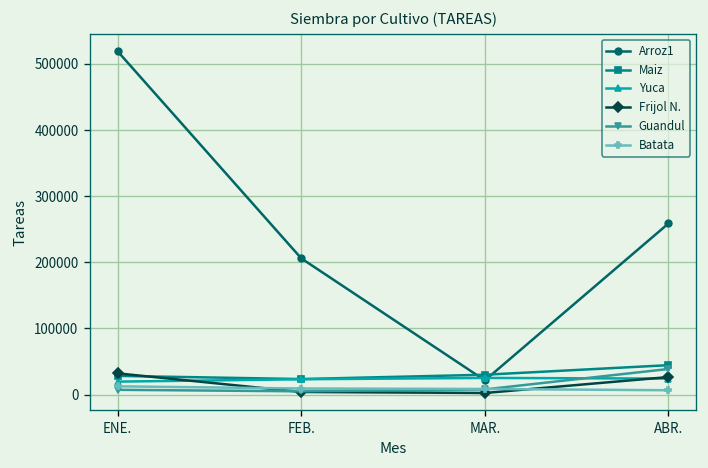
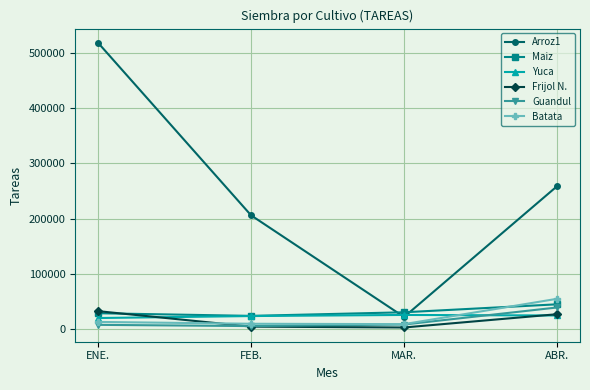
  {
    "Batata": {
      "ENE.": 10000,
-     "ABR.": 10000
+     "ABR.": 50000
    }
  }
